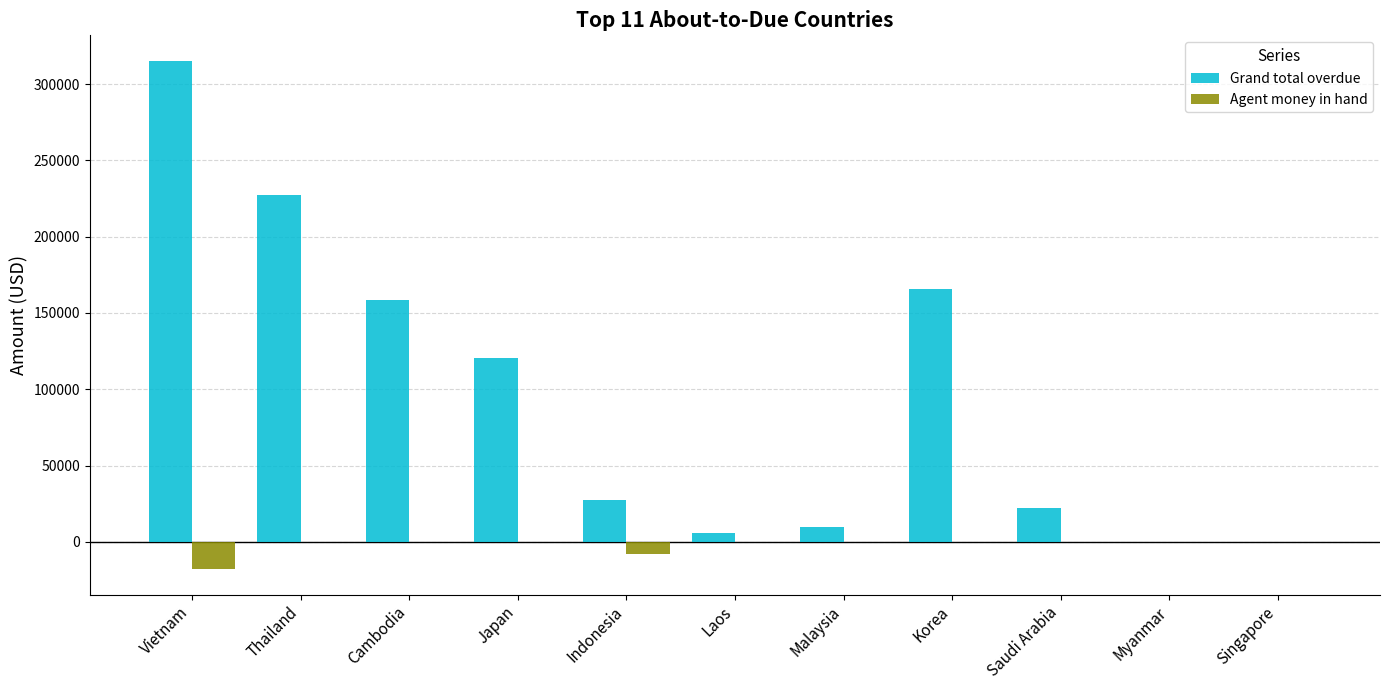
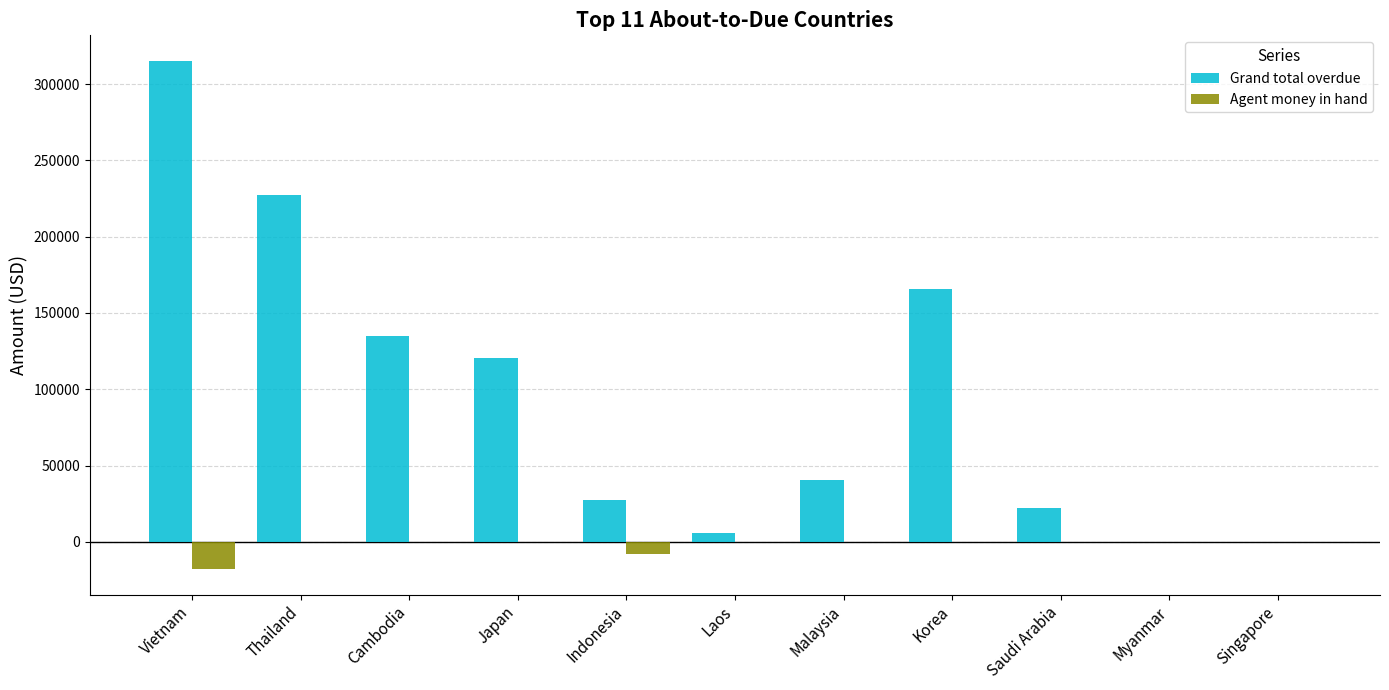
  {
    "Grand total overdue": {
      "Vietnam": 315000,
      "Thailand": 228000,
-     "Cambodia": 158000,
+     "Cambodia": 135000,
      "Japan": 120000,
      "Indonesia": 28000,
      "Laos": 6000,
-     "Malaysia": 10000,
+     "Malaysia": 41000,
      "Korea": 166000,
      "Saudi Arabia": 22000,
      "Myanmar": 0,
      "Singapore": 0
    },
    "Agent money in hand": {
      "Vietnam": -18000,
      "Thailand": 0,
      "Cambodia": 0,
      "Japan": 0,
      "Indonesia": -8000,
      "Laos": 0,
      "Malaysia": 0,
      "Korea": 0,
      "Saudi Arabia": 0,
      "Myanmar": 0,
      "Singapore": 0
    }
  }
